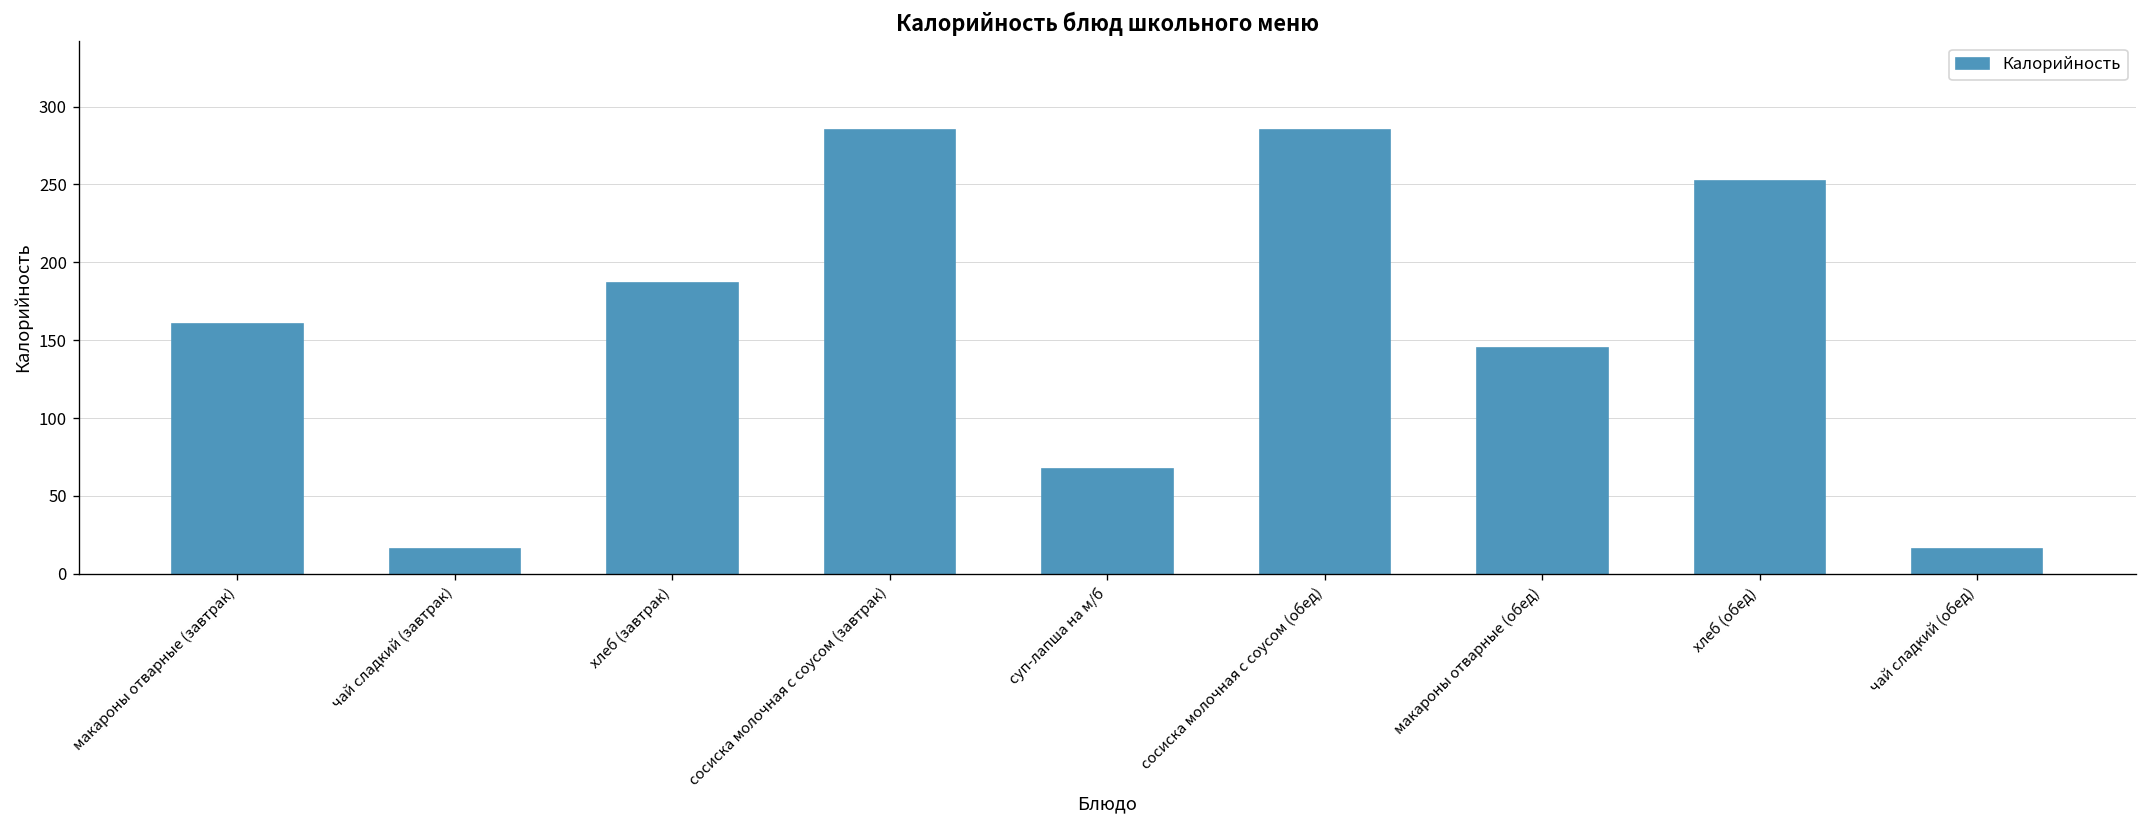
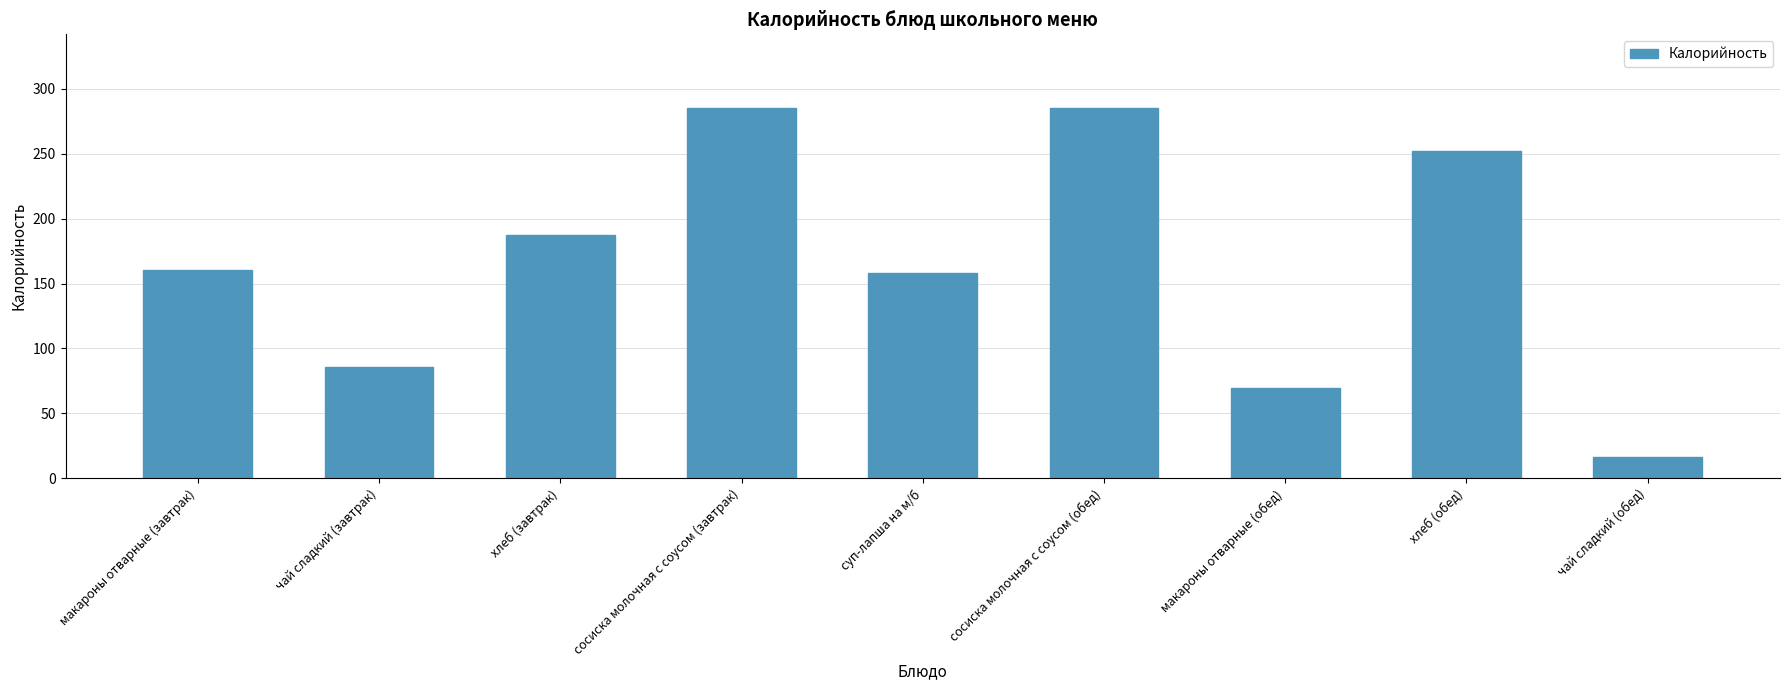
  {
    "макароны отварные (завтрак)": 161,
-   "чай сладкий (завтрак)": 16,
+   "чай сладкий (завтрак)": 86,
    "хлеб (завтрак)": 187,
    "сосиска молочная с соусом (завтрак)": 285,
-   "суп-лапша на м/б": 67,
+   "суп-лапша на м/б": 158,
    "сосиска молочная с соусом (обед)": 285,
-   "макароны отварные (обед)": 145,
+   "макароны отварные (обед)": 70,
    "хлеб (обед)": 252,
    "чай сладкий (обед)": 16
  }
